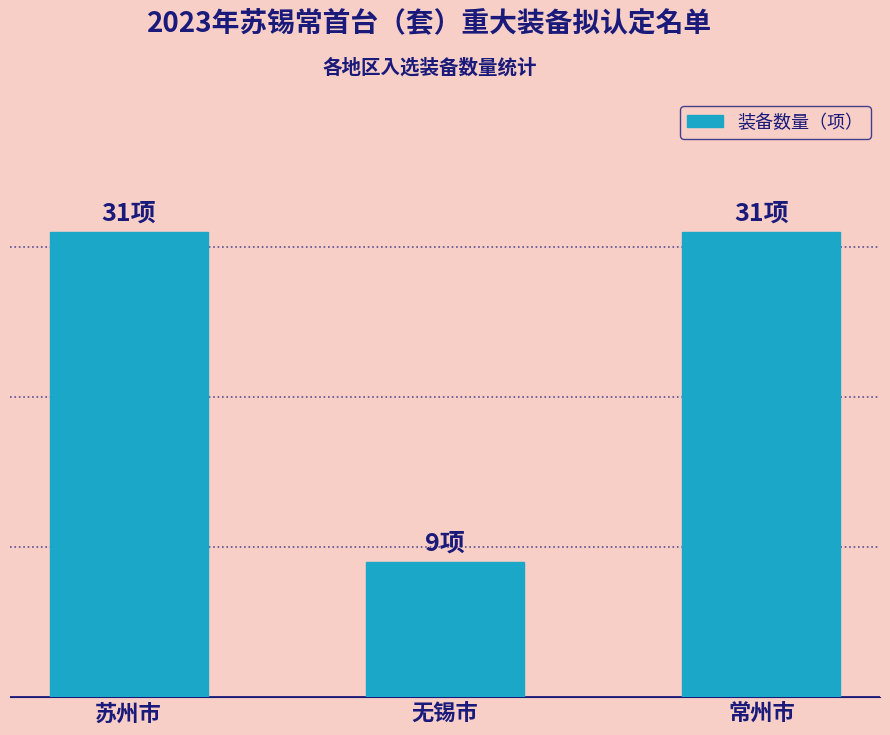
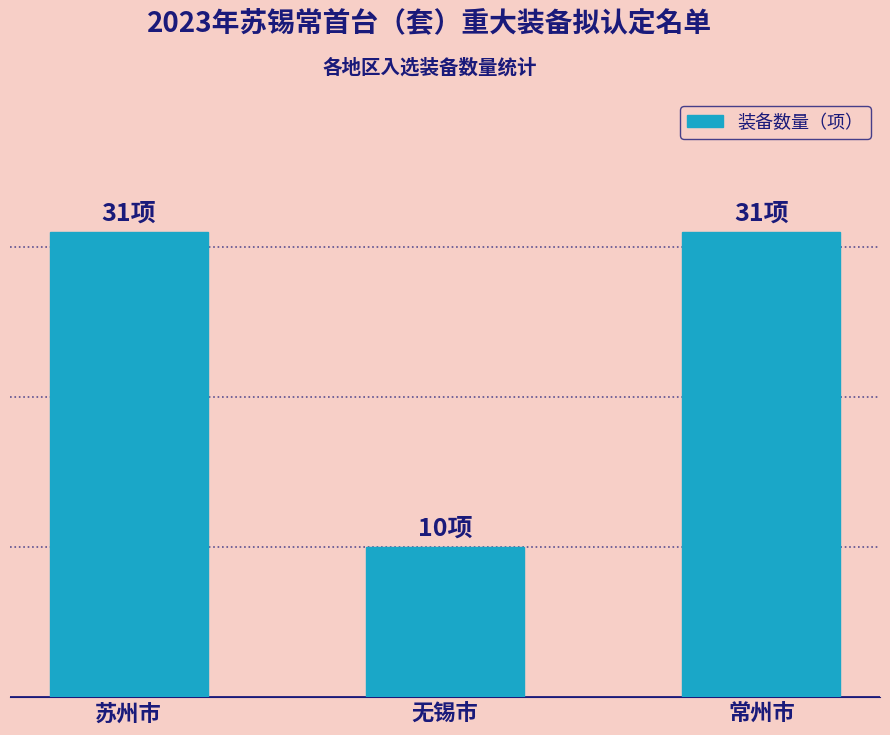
  {
    "苏州市": "31项",
-   "无锡市": "9项",
+   "无锡市": "10项",
    "常州市": "31项"
  }
